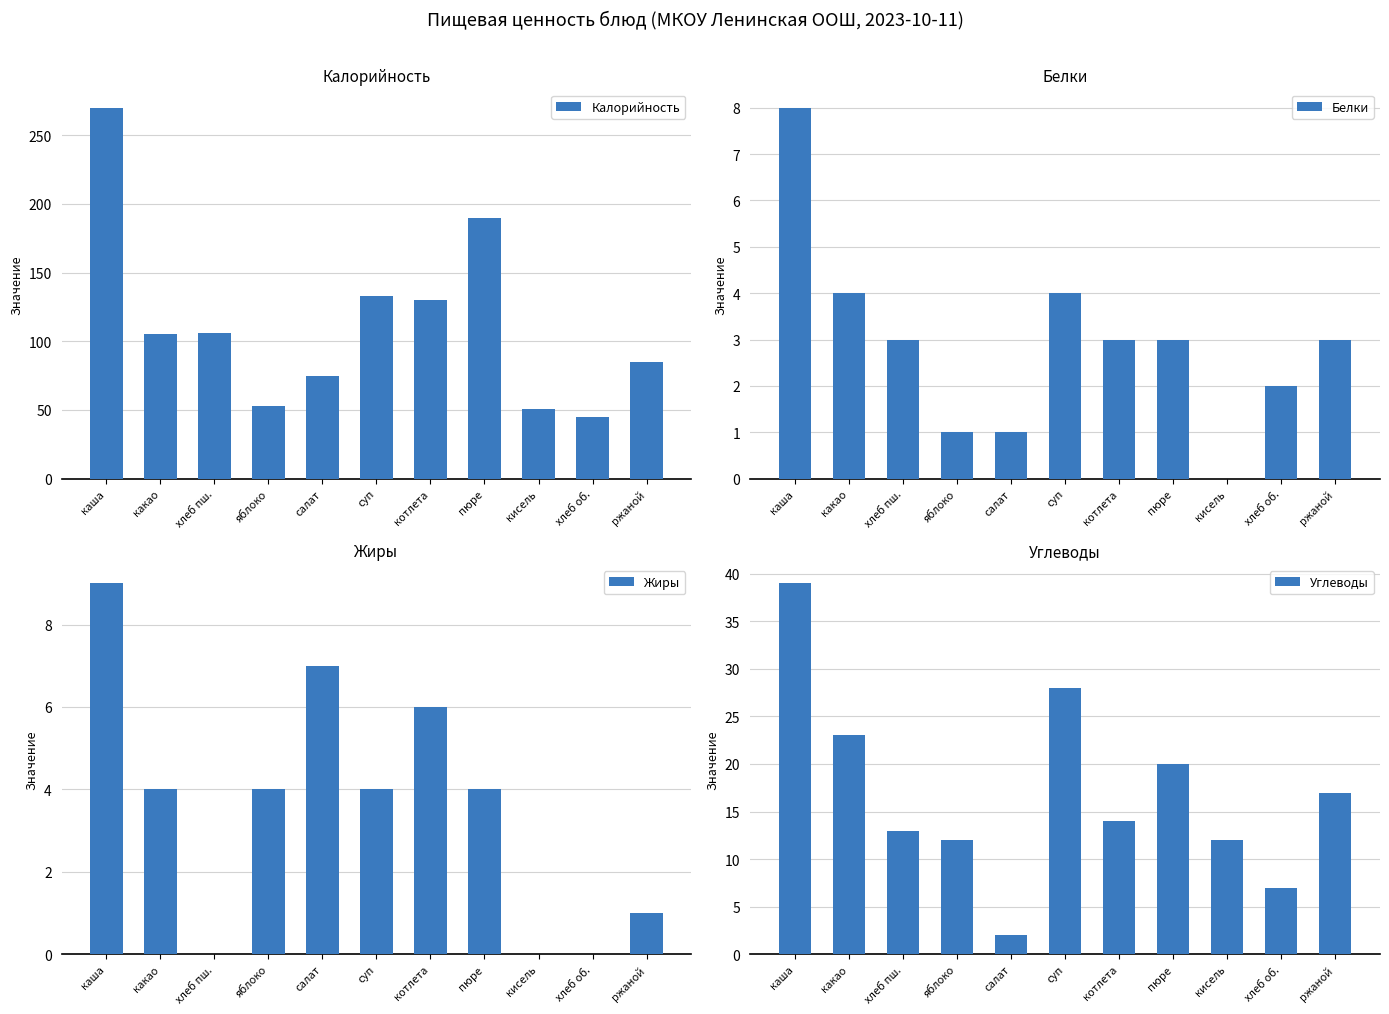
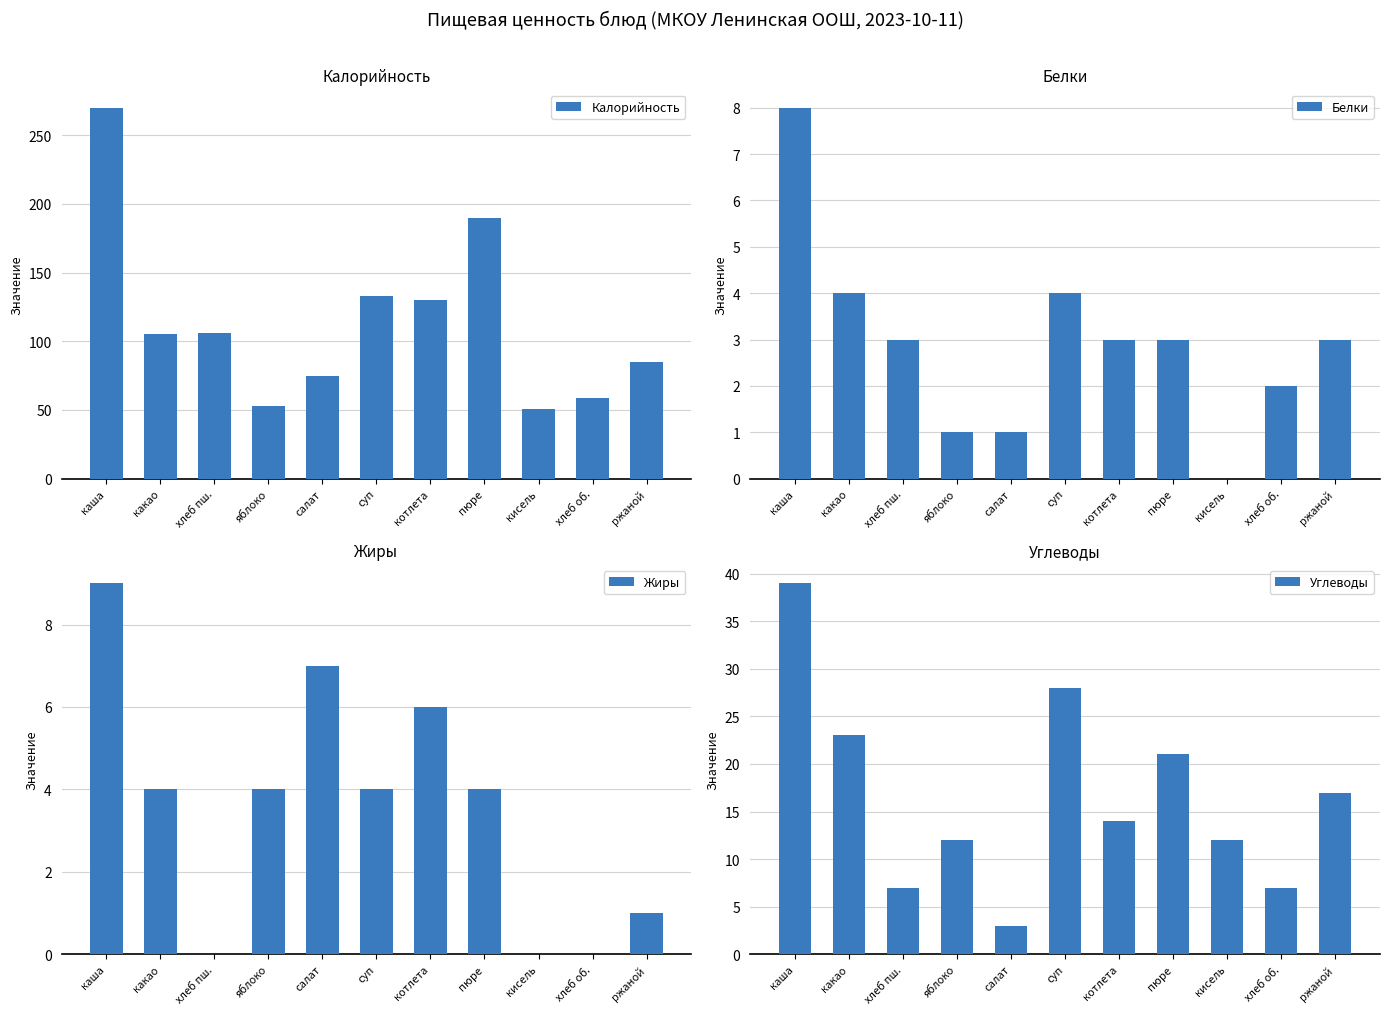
  {
    "Калорийность": {
      "каша": 270,
      "какао": 105,
      "хлеб пш.": 106,
      "яблоко": 53,
      "салат": 75,
      "суп": 133,
      "котлета": 130,
      "пюре": 190,
      "кисель": 51,
-     "хлеб об.": 45,
+     "хлеб об.": 59,
      "ржаной": 85
    },
    "Белки": {
      "каша": 8.0,
      "какао": 4.0,
      "хлеб пш.": 3.0,
      "яблоко": 1.0,
      "салат": 1.0,
      "суп": 4.0,
      "котлета": 3.0,
      "пюре": 3.0,
      "кисель": 0.0,
      "хлеб об.": 2.0,
      "ржаной": 3.0
    },
    "Жиры": {
      "каша": 9.0,
      "какао": 4.0,
      "хлеб пш.": 0.0,
      "яблоко": 4.0,
      "салат": 7.0,
      "суп": 4.0,
      "котлета": 6.0,
      "пюре": 4.0,
      "кисель": 0.0,
      "хлеб об.": 0.0,
      "ржаной": 1.0
    },
    "Углеводы": {
      "каша": 39,
      "какао": 23,
-     "хлеб пш.": 13,
+     "хлеб пш.": 7,
      "яблоко": 12,
-     "салат": 2,
+     "салат": 3,
      "суп": 28,
      "котлета": 14,
-     "пюре": 20,
+     "пюре": 21,
      "кисель": 12,
      "хлеб об.": 7,
      "ржаной": 17
    }
  }
